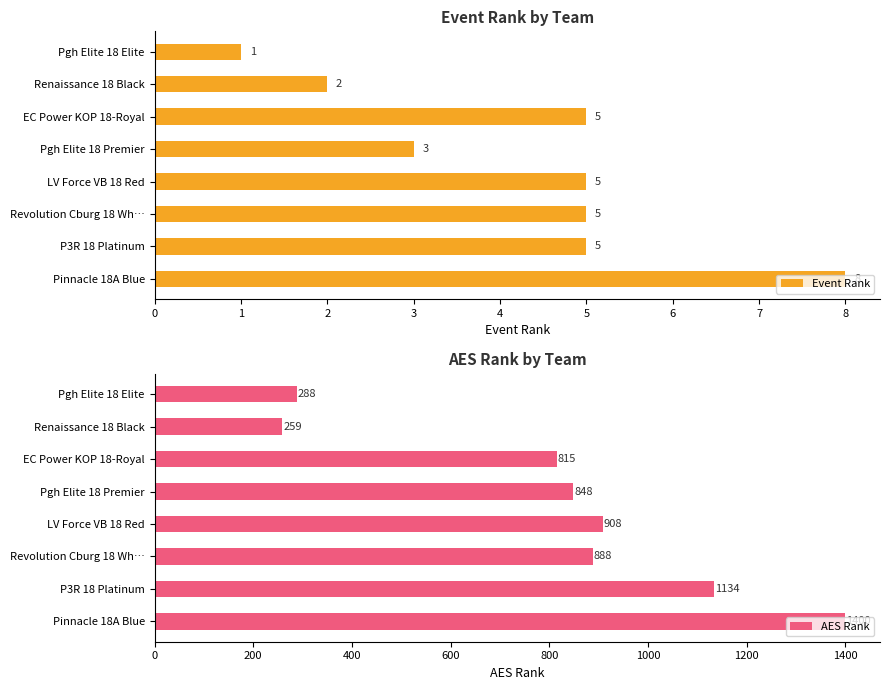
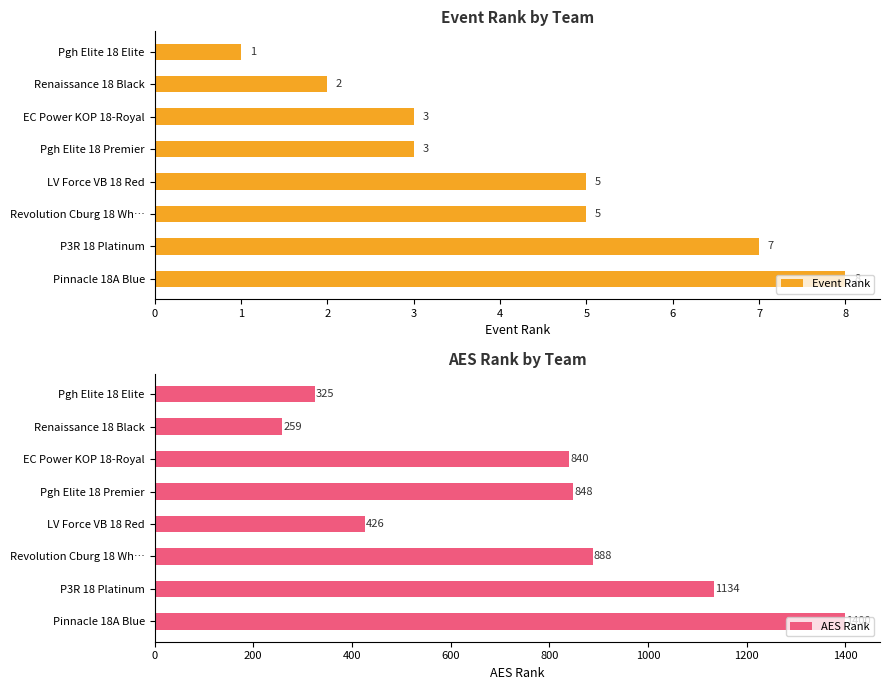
  {
    "Event Rank by Team": {
      "Pgh Elite 18 Elite": 1,
      "Renaissance 18 Black": 2,
-     "EC Power KOP 18-Royal": 5,
+     "EC Power KOP 18-Royal": 3,
      "Pgh Elite 18 Premier": 3,
      "LV Force VB 18 Red": 5,
      "Revolution Cburg 18 Wh…": 5,
-     "P3R 18 Platinum": 5
+     "P3R 18 Platinum": 7
    },
    "AES Rank by Team": {
-     "Pgh Elite 18 Elite": 288,
+     "Pgh Elite 18 Elite": 325,
      "Renaissance 18 Black": 259,
-     "EC Power KOP 18-Royal": 815,
+     "EC Power KOP 18-Royal": 840,
      "Pgh Elite 18 Premier": 848,
-     "LV Force VB 18 Red": 908,
+     "LV Force VB 18 Red": 426,
      "Revolution Cburg 18 Wh…": 888,
      "P3R 18 Platinum": 1134
    }
  }
